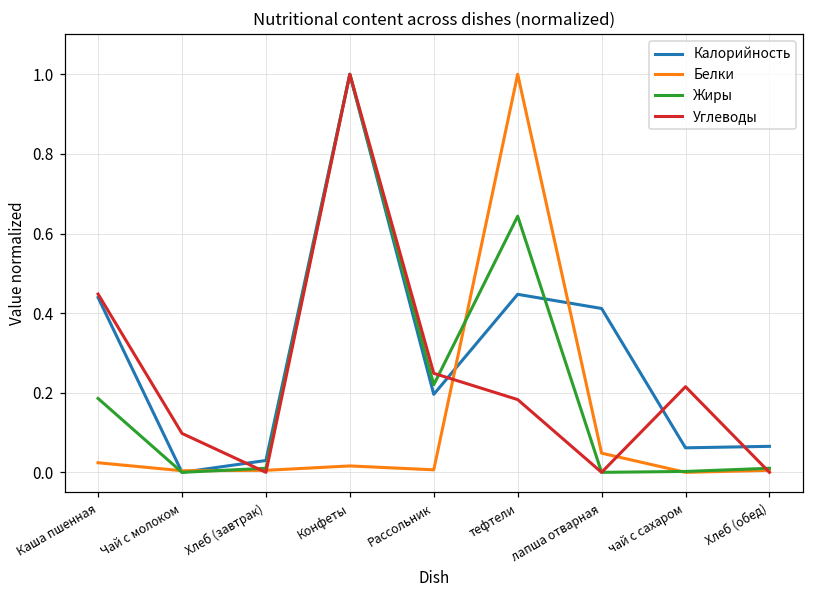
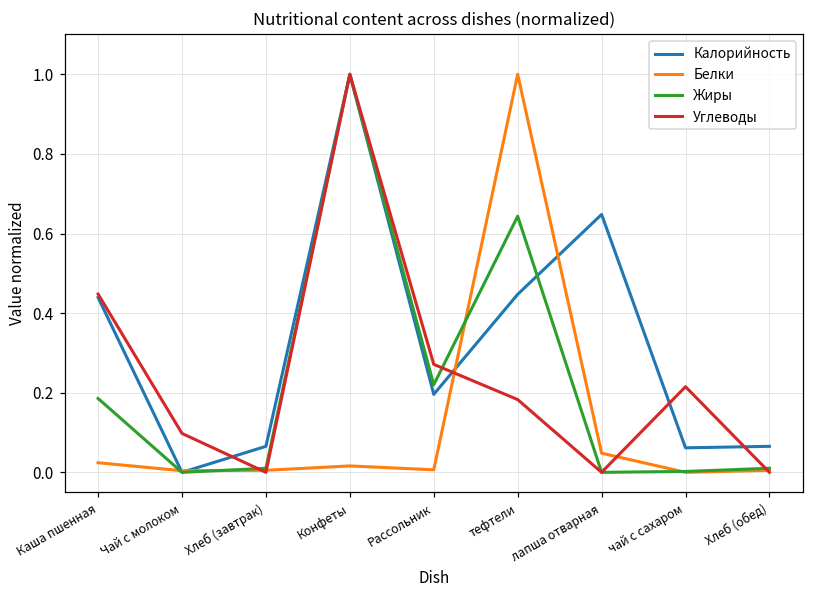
  {
    "Калорийность": {
      "Каша пшенная": 0.44,
-     "Хлеб (завтрак)": 0.03,
+     "Хлеб (завтрак)": 0.07,
      "Рассольник": 0.20,
      "тефтели": 0.45,
-     "лапша отварная": 0.41,
+     "лапша отварная": 0.65,
      "чай с сахаром": 0.06,
      "Хлеб (обед)": 0.07
    },
    "Белки": {
      "Каша пшенная": 0.02,
      "Конфеты": 0.02,
      "Рассольник": 0.01,
      "тефтели": 1.00,
      "лапша отварная": 0.05
    },
    "Жиры": {
      "Каша пшенная": 0.19,
      "Рассольник": 0.22,
      "тефтели": 0.64
    },
    "Углеводы": {
      "Каша пшенная": 0.45,
      "Чай с молоком": 0.10,
-     "Рассольник": 0.25,
+     "Рассольник": 0.27,
      "тефтели": 0.18,
      "чай с сахаром": 0.22
    }
  }
